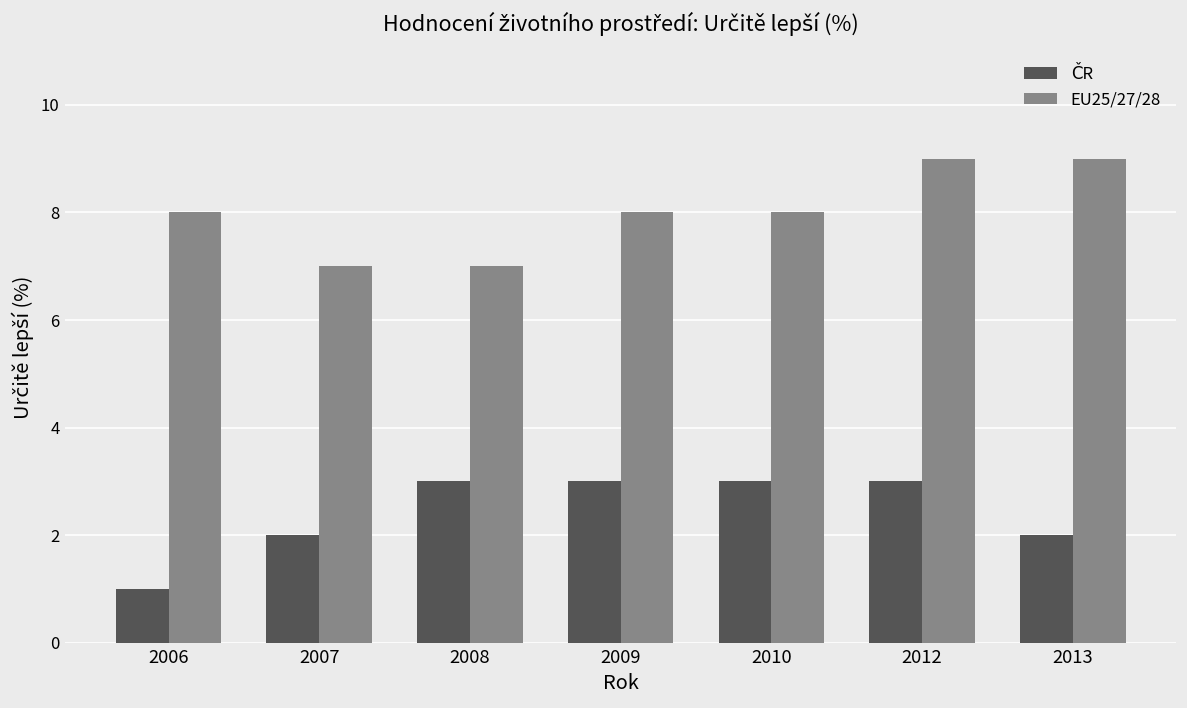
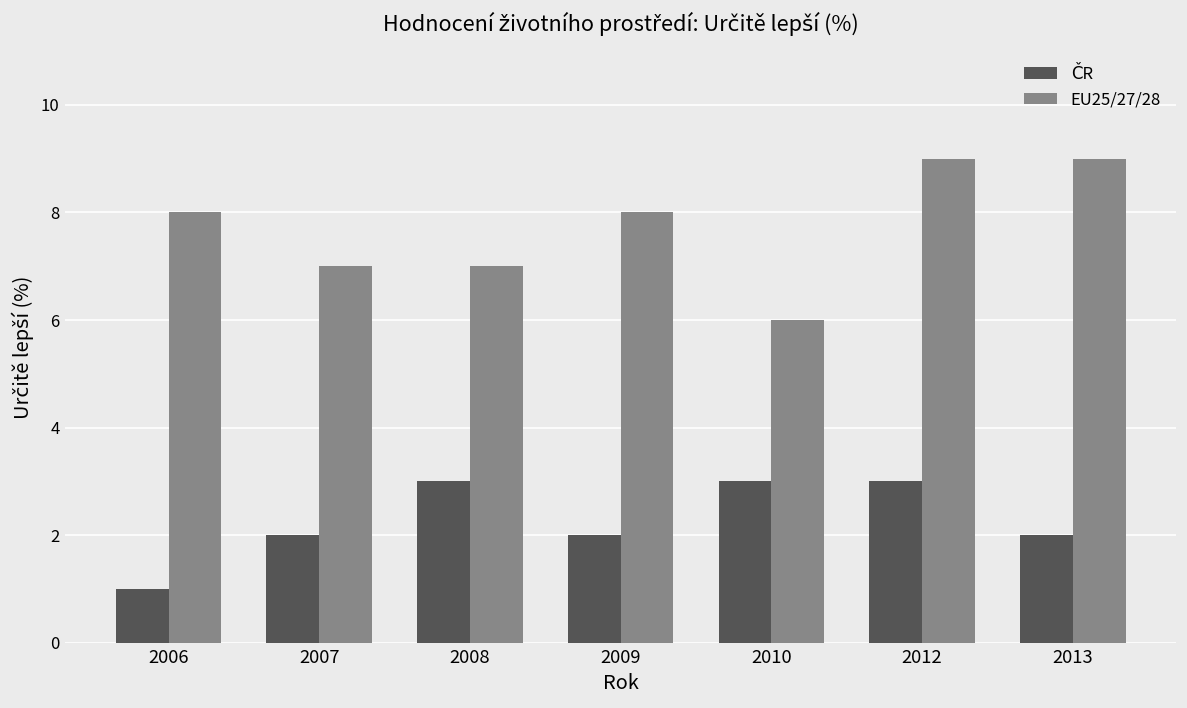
  {
    "ČR": {
      "2006": 1,
      "2007": 2,
      "2008": 3,
-     "2009": 3,
+     "2009": 2,
      "2010": 3,
      "2012": 3,
      "2013": 2
    },
    "EU25/27/28": {
      "2006": 8,
      "2007": 7,
      "2008": 7,
      "2009": 8,
-     "2010": 8,
+     "2010": 6,
      "2012": 9,
      "2013": 9
    }
  }
